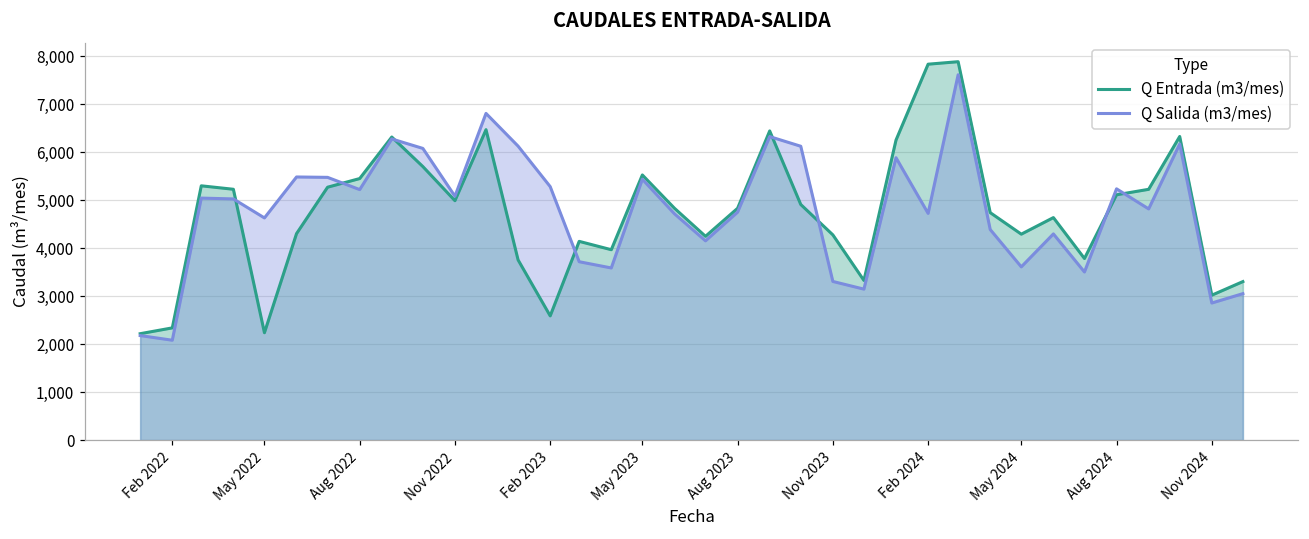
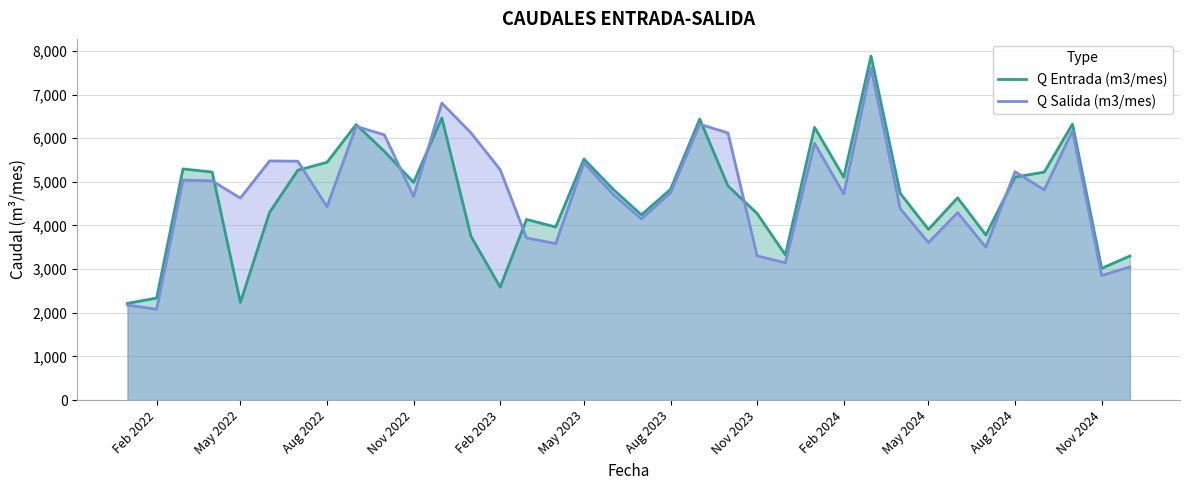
  {
    "Q Entrada (m3/mes)": {
      "Feb 2022": "2,300",
      "May 2022": "2,200",
      "Aug 2022": "5,400",
      "Nov 2022": "5,000",
      "Feb 2023": "2,600",
      "May 2023": "5,500",
      "Aug 2023": "4,800",
      "Nov 2023": "4,300",
-     "Feb 2024": "7,800",
-     "May 2024": "4,300",
+     "Feb 2024": "5,100",
+     "May 2024": "3,900",
      "Aug 2024": "5,100",
      "Nov 2024": "3,000"
    },
    "Q Salida (m3/mes)": {
      "Feb 2022": "2,100",
      "May 2022": "4,600",
-     "Aug 2022": "5,200",
-     "Nov 2022": "5,100",
+     "Aug 2022": "4,400",
+     "Nov 2022": "4,700",
      "Feb 2023": "5,300",
      "May 2023": "5,400",
      "Aug 2023": "4,700",
      "Nov 2023": "3,300",
      "Feb 2024": "4,700",
      "May 2024": "3,600",
      "Aug 2024": "5,200",
      "Nov 2024": "2,900"
    }
  }
